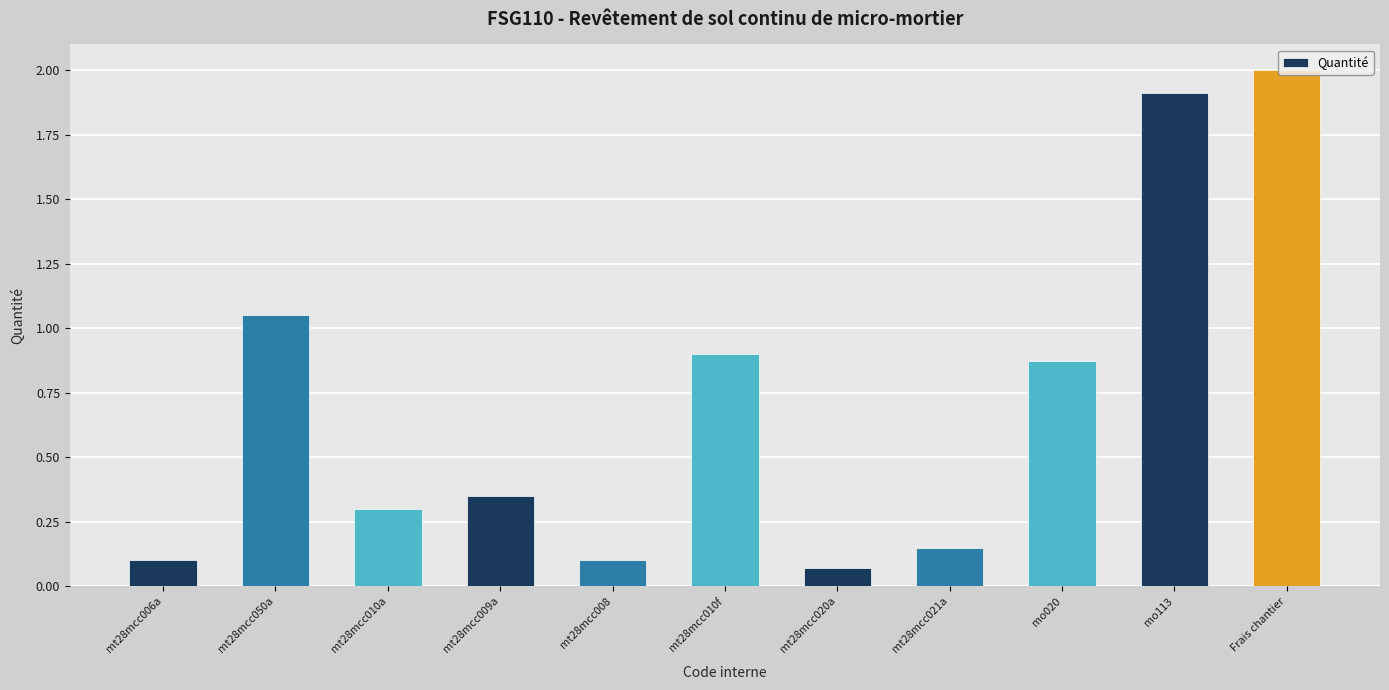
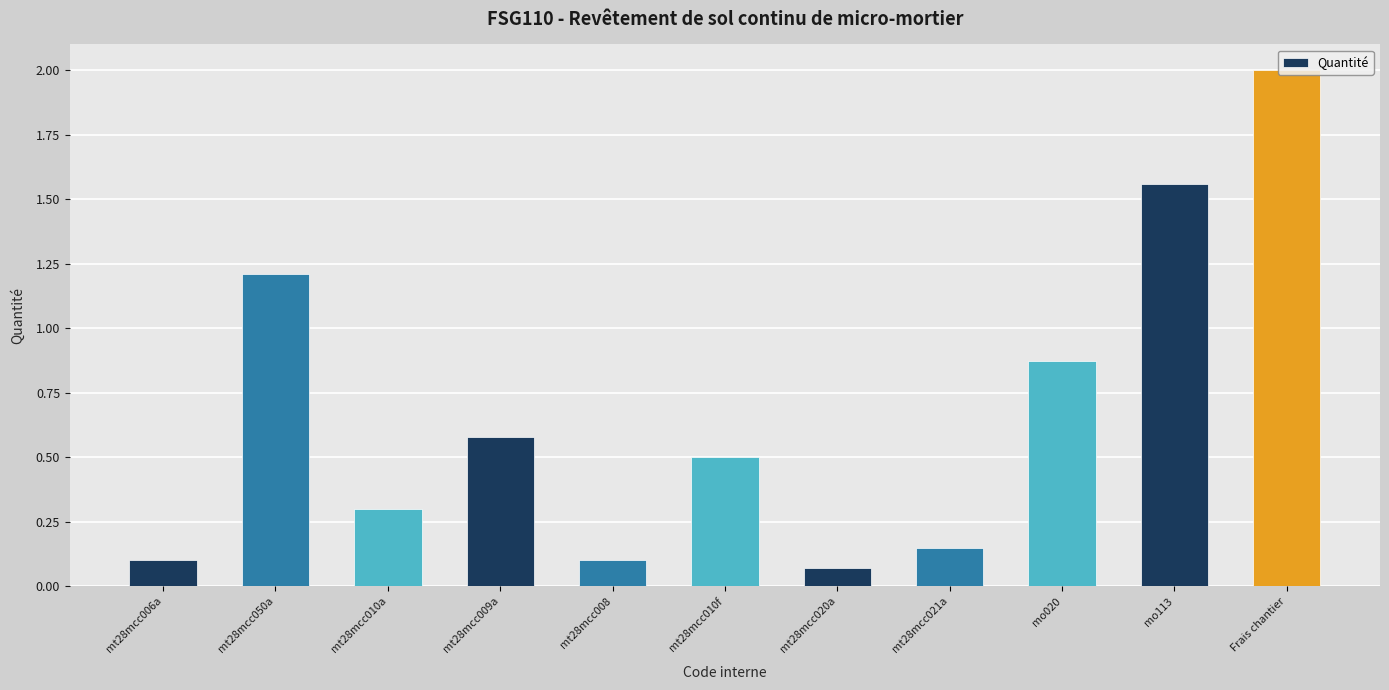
  {
    "mt28mcc006a": 0.10,
-   "mt28mcc050a": 1.05,
+   "mt28mcc050a": 1.21,
    "mt28mcc010a": 0.30,
-   "mt28mcc009a": 0.35,
+   "mt28mcc009a": 0.58,
    "mt28mcc008": 0.10,
-   "mt28mcc010f": 0.9,
+   "mt28mcc010f": 0.5,
    "mt28mcc020a": 0.07,
    "mt28mcc021a": 0.15,
    "mo020": 0.87,
-   "mo113": 1.91
+   "mo113": 1.56
  }
